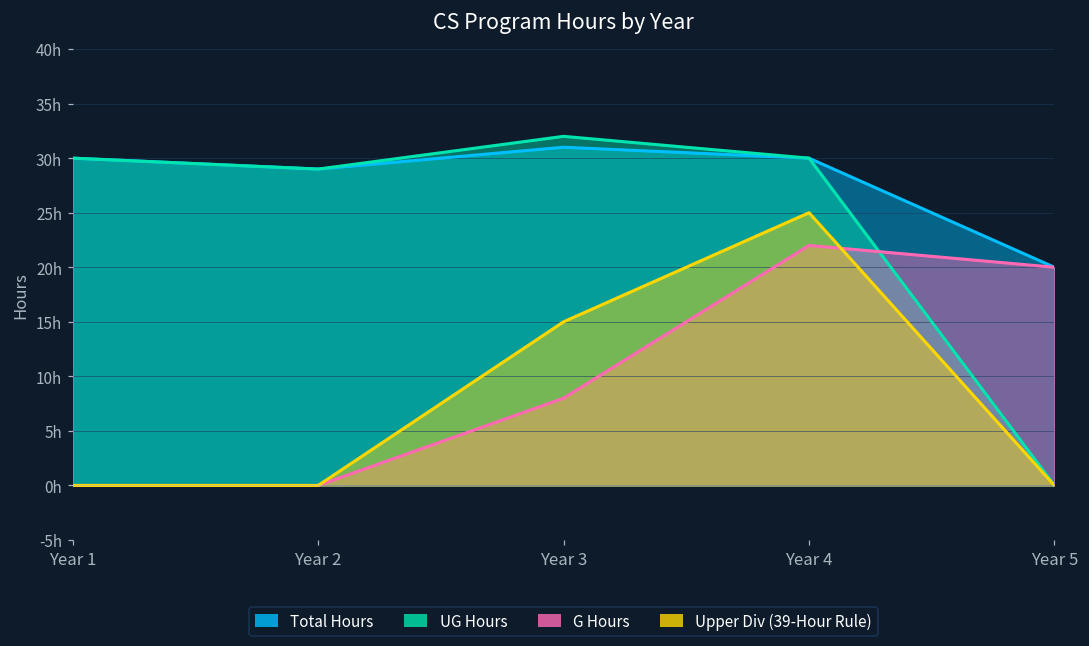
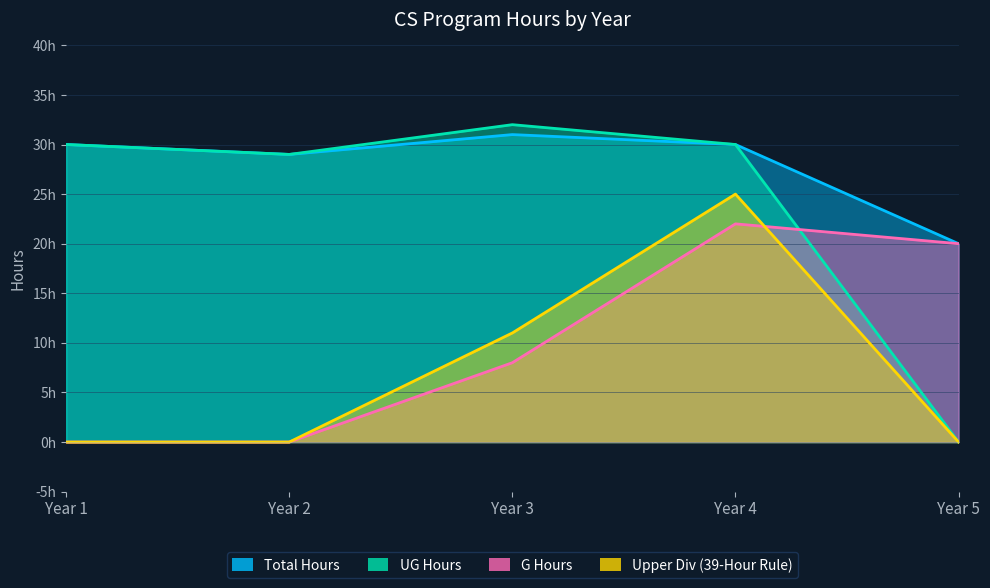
  {
    "G Hours": {
      "Year 3": "8h",
      "Year 4": "22h"
    },
    "Upper Div (39-Hour Rule)": {
-     "Year 3": "15h",
+     "Year 3": "11h",
      "Year 4": "25h"
    }
  }
